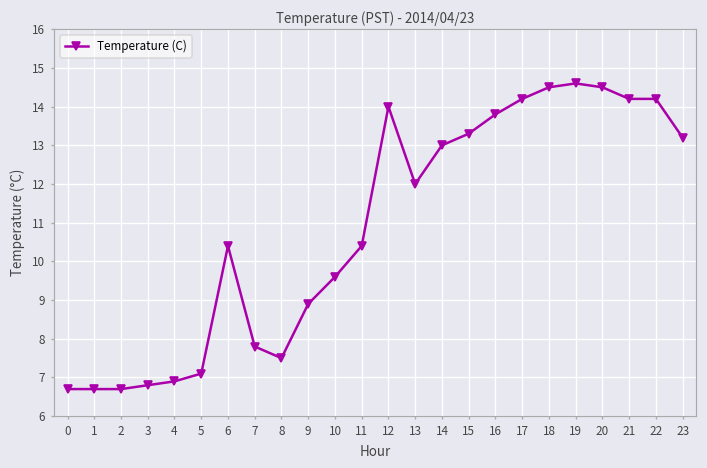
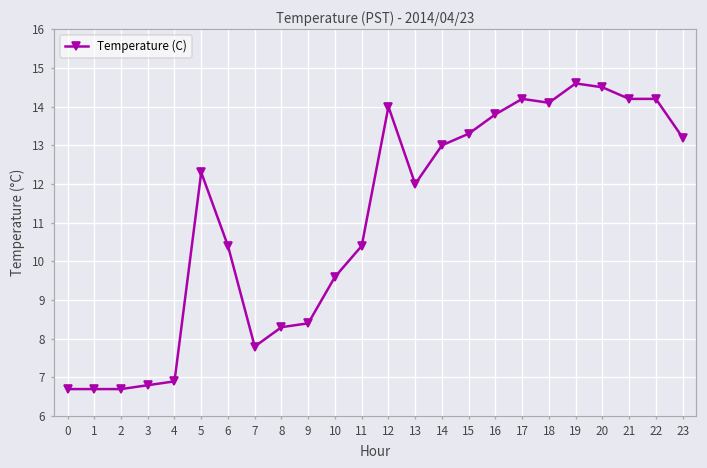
  {
    "0": 6.7,
    "1": 6.7,
    "2": 6.7,
    "3": 6.8,
    "4": 6.9,
-   "5": 7.1,
+   "5": 12.3,
    "6": 10.4,
    "7": 7.8,
-   "8": 7.5,
-   "9": 8.9,
+   "8": 8.3,
+   "9": 8.4,
    "10": 9.6,
    "11": 10.4,
    "12": 14.0,
    "13": 12.0,
    "14": 13.0,
    "15": 13.3,
    "16": 13.8,
    "17": 14.2,
-   "18": 14.5,
+   "18": 14.1,
    "19": 14.6,
    "20": 14.5,
    "21": 14.2,
    "22": 14.2,
    "23": 13.2
  }
